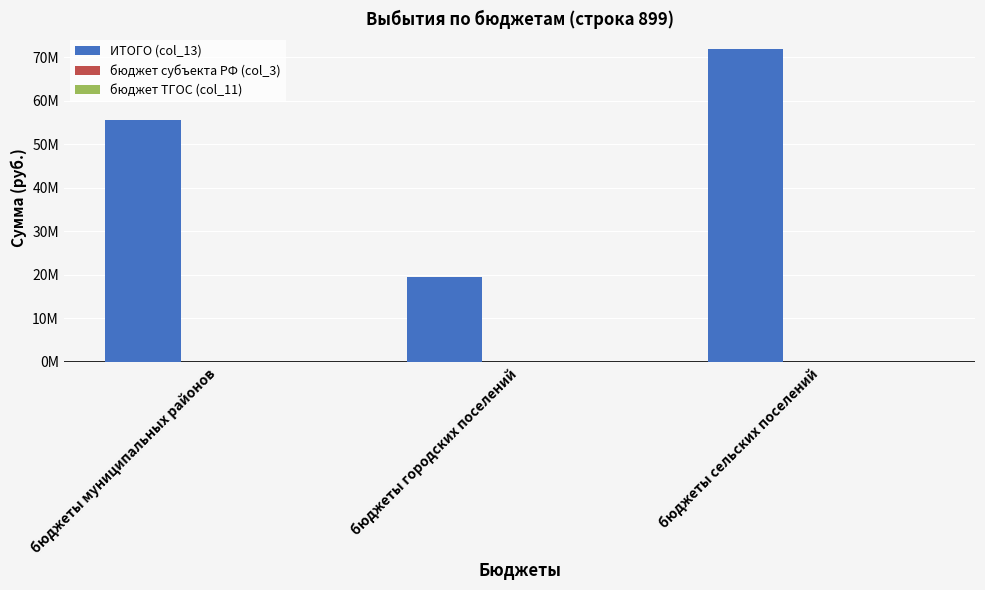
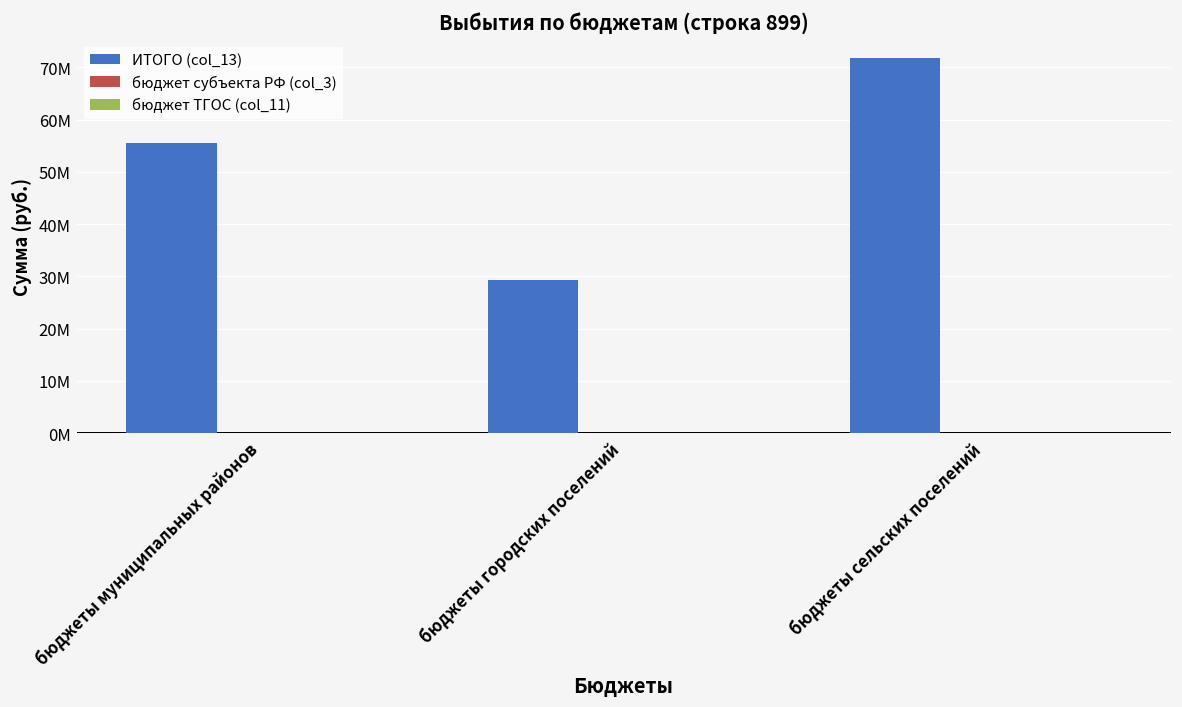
  {
    "ИТОГО (col_13)": {
      "бюджеты муниципальных районов": 56000000,
-     "бюджеты городских поселений": 20000000,
+     "бюджеты городских поселений": 29000000,
      "бюджеты сельских поселений": 72000000
    },
    "бюджет субъекта РФ (col_3)": {
      "бюджеты муниципальных районов": 0,
      "бюджеты городских поселений": 0,
      "бюджеты сельских поселений": 0
    },
    "бюджет ТГОС (col_11)": {
      "бюджеты муниципальных районов": 0,
      "бюджеты городских поселений": 0,
      "бюджеты сельских поселений": 0
    }
  }
